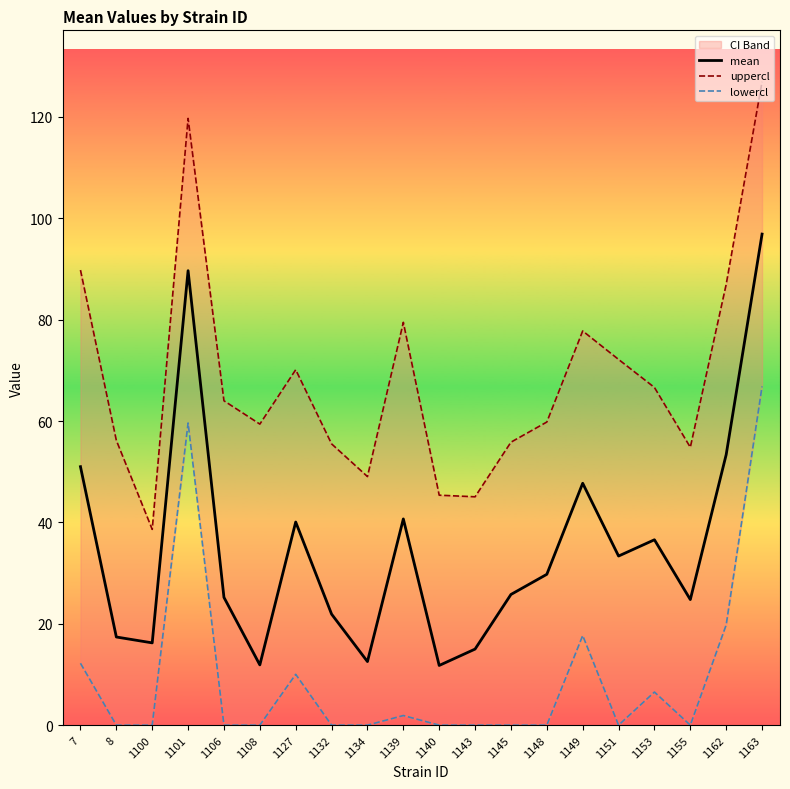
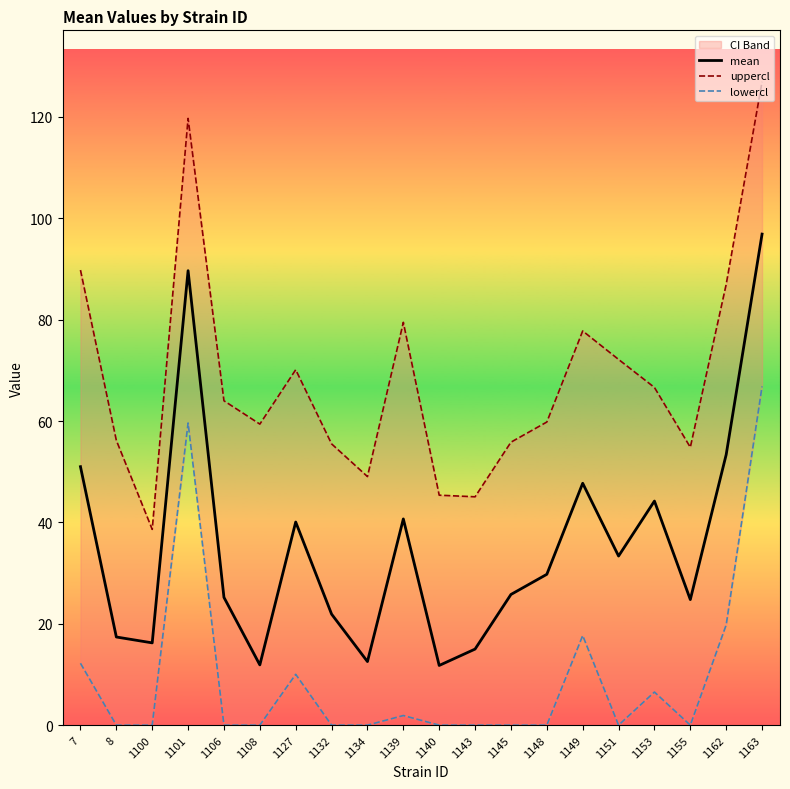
  {
    "mean": {
      "7": 51,
      "8": 17,
      "1100": 16,
      "1101": 90,
      "1106": 25,
      "1108": 12,
      "1127": 40,
      "1132": 22,
      "1134": 13,
      "1139": 41,
      "1140": 12,
      "1143": 15,
      "1145": 26,
      "1148": 30,
      "1149": 48,
      "1151": 33,
-     "1153": 37,
+     "1153": 44,
      "1155": 25,
      "1162": 53,
      "1163": 97
    },
    "CI Band": {
      "7": 90,
      "8": 56,
      "1100": 39,
      "1101": 120,
      "1106": 64,
      "1108": 59,
      "1127": 70,
      "1132": 55,
      "1134": 49,
      "1139": 79,
      "1140": 45,
      "1143": 45,
      "1145": 56,
      "1148": 60,
      "1149": 78,
      "1151": 72,
      "1153": 67,
      "1155": 55,
      "1162": 87
    },
    "lowercl": {
      "7": 12,
      "8": 0,
      "1100": 0,
      "1101": 60,
      "1106": 0,
      "1108": 0,
      "1127": 10,
      "1132": 0,
      "1134": 0,
      "1139": 2,
      "1140": 0,
      "1143": 0,
      "1145": 0,
      "1148": 0,
      "1149": 18,
      "1151": 0,
      "1153": 7,
      "1155": 0,
      "1162": 20,
      "1163": 67
    }
  }
